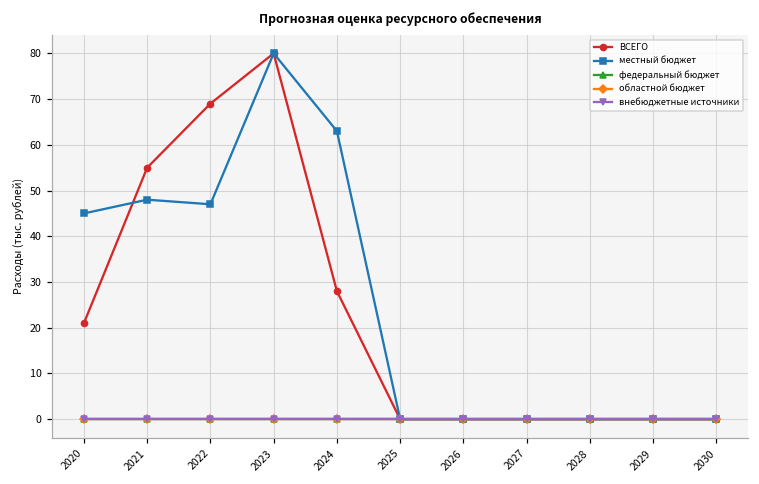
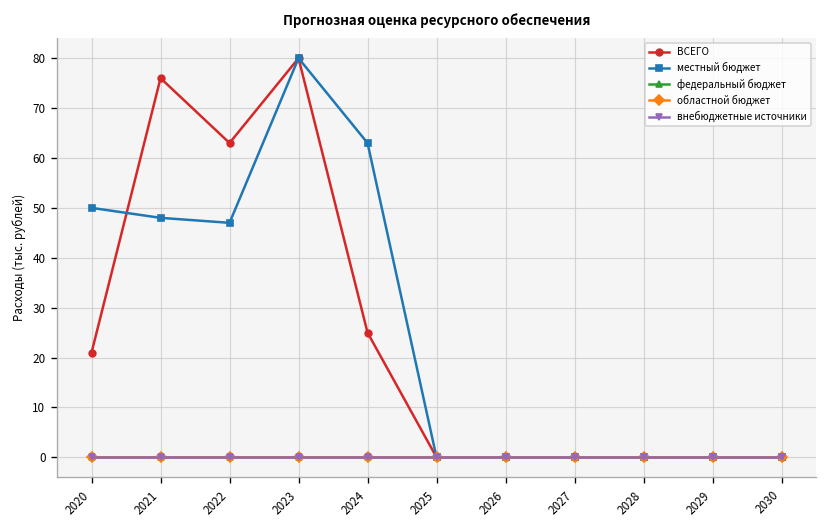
  {
    "ВСЕГО": {
      "2020": 21,
-     "2021": 55,
-     "2022": 69,
-     "2024": 28
+     "2021": 76,
+     "2022": 63,
+     "2024": 25
    },
    "местный бюджет": {
-     "2020": 45,
+     "2020": 50,
      "2021": 48,
      "2022": 47,
      "2024": 63
    },
    "внебюджетные источники": {
      "2020": 0,
      "2021": 0,
      "2022": 0,
      "2023": 0,
      "2024": 0
    }
  }
